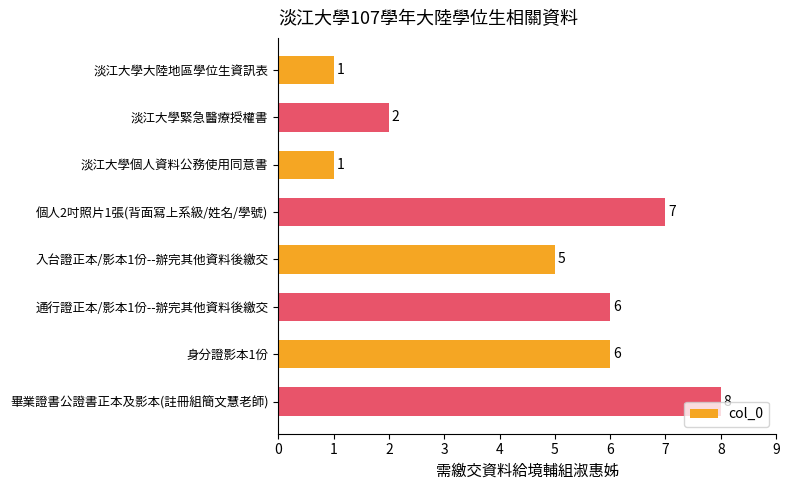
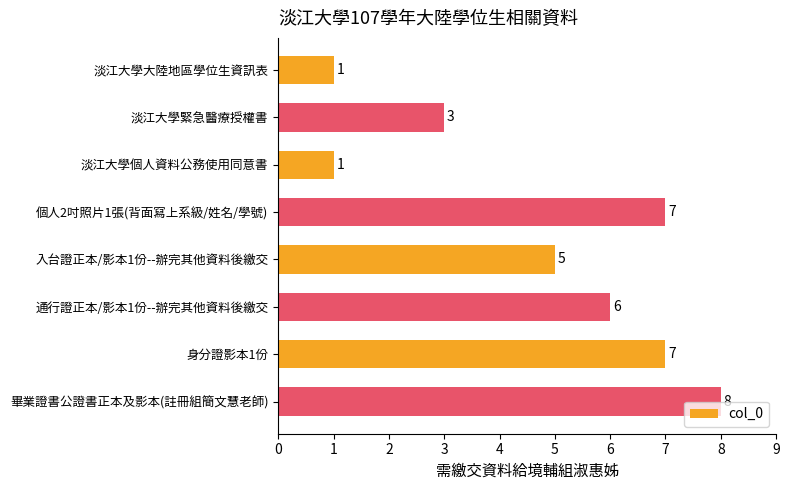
  {
    "淡江大學大陸地區學位生資訊表": 1,
-   "淡江大學緊急醫療授權書": 2,
+   "淡江大學緊急醫療授權書": 3,
    "淡江大學個人資料公務使用同意書": 1,
    "個人2吋照片1張(背面寫上系級/姓名/學號)": 7,
    "入台證正本/影本1份--辦完其他資料後繳交": 5,
    "通行證正本/影本1份--辦完其他資料後繳交": 6,
-   "身分證影本1份": 6
+   "身分證影本1份": 7
  }
